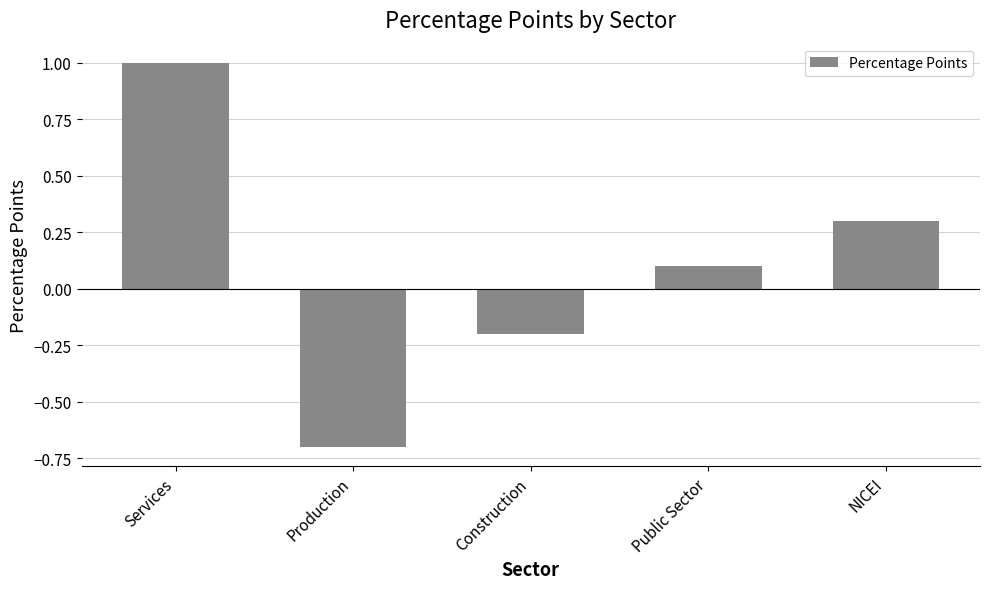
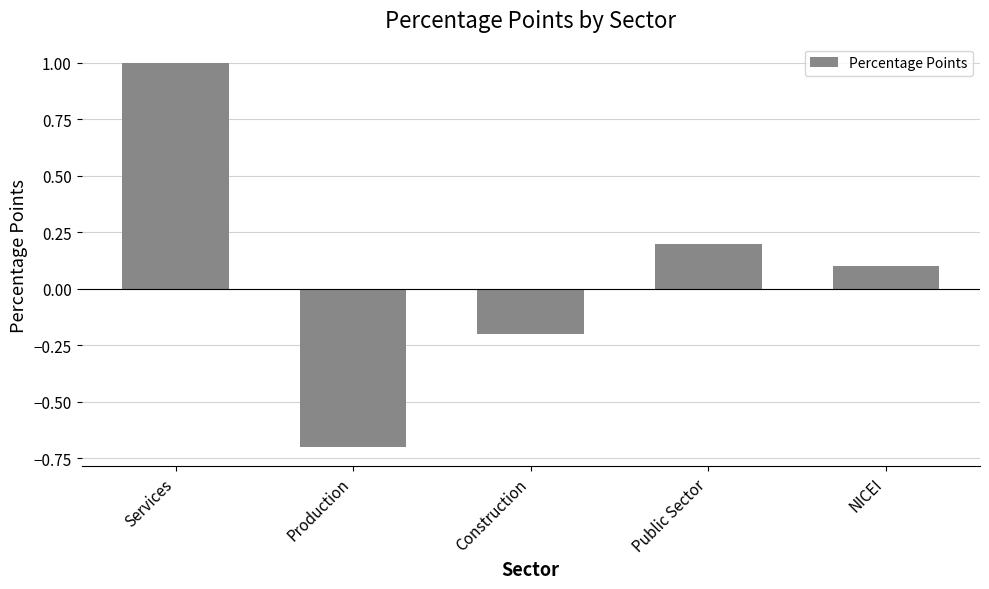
  {
    "Services": 1.0,
    "Production": -0.7,
    "Construction": -0.2,
-   "Public Sector": 0.1,
-   "NICEI": 0.3
+   "Public Sector": 0.2,
+   "NICEI": 0.1
  }
